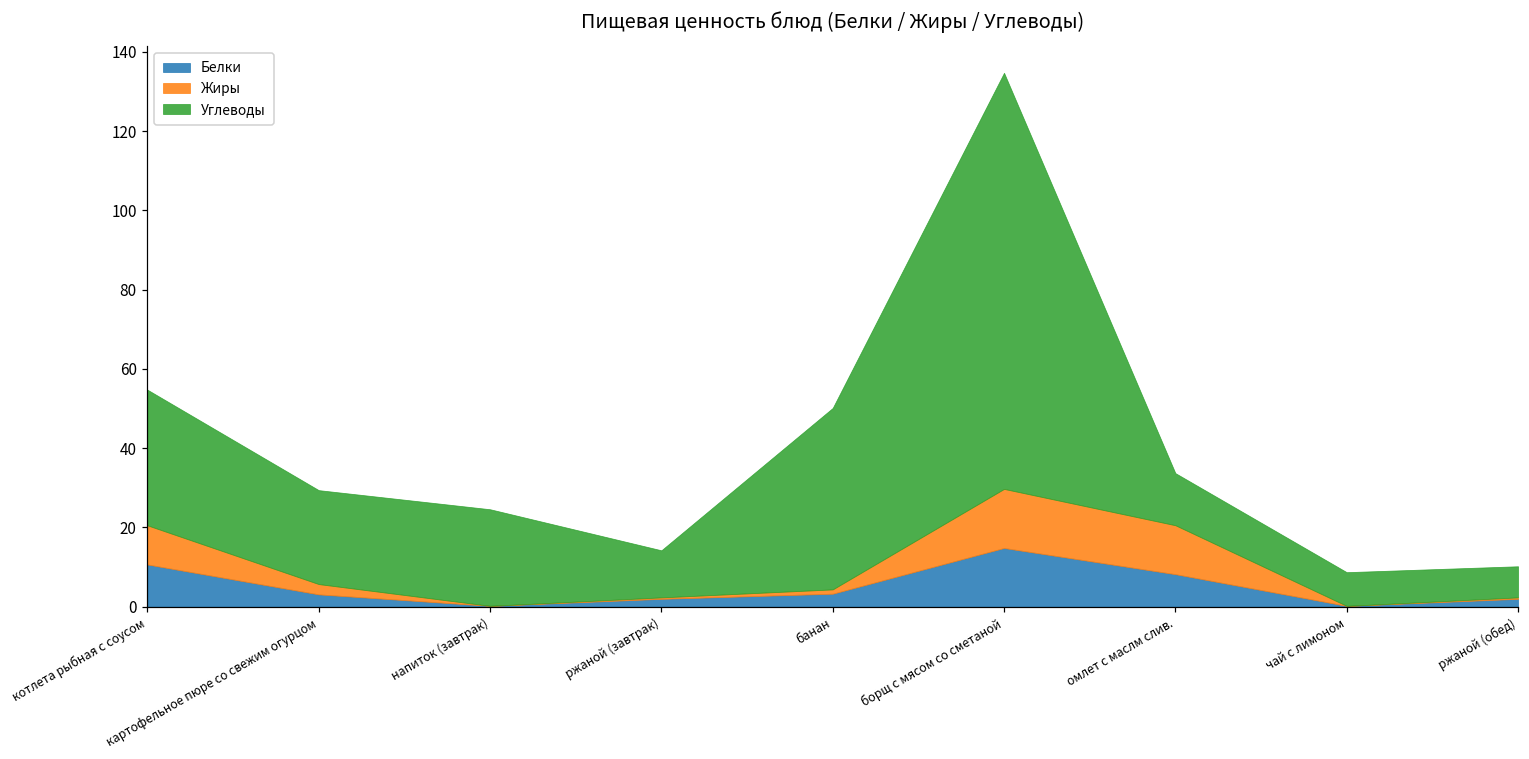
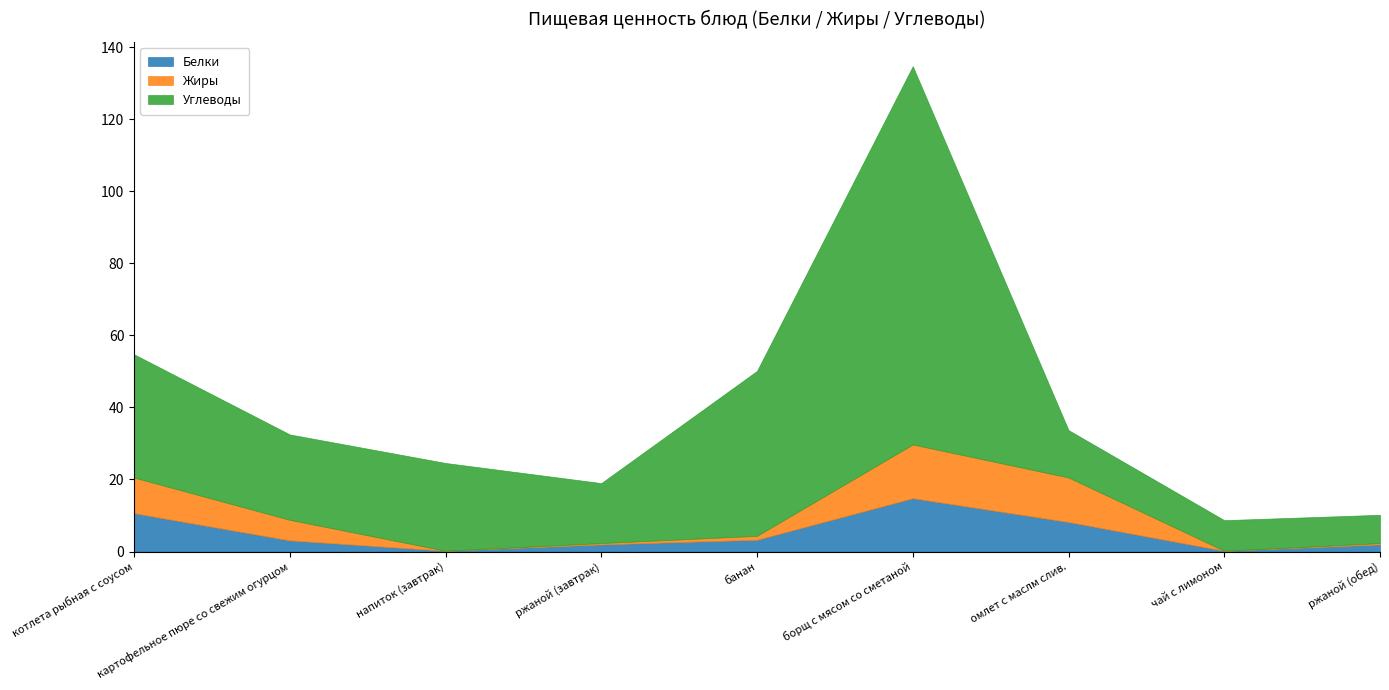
  {
    "Белки": {
      "котлета рыбная с соусом": 11,
      "картофельное пюре со свежим огурцом": 3,
      "банан": 3,
      "борщ с мясом со сметаной": 15,
      "омлет с маслм слив.": 8
    },
    "Жиры": {
      "котлета рыбная с соусом": 10,
-     "картофельное пюре со свежим огурцом": 3,
+     "картофельное пюре со свежим огурцом": 6,
      "банан": 1,
      "борщ с мясом со сметаной": 15,
      "омлет с маслм слив.": 12
    },
    "Углеводы": {
      "котлета рыбная с соусом": 34,
      "картофельное пюре со свежим огурцом": 24,
      "напиток (завтрак)": 24,
-     "ржаной (завтрак)": 12,
+     "ржаной (завтрак)": 17,
      "банан": 46,
      "борщ с мясом со сметаной": 105,
      "омлет с маслм слив.": 13,
      "чай с лимоном": 9,
      "ржаной (обед)": 8
    }
  }
